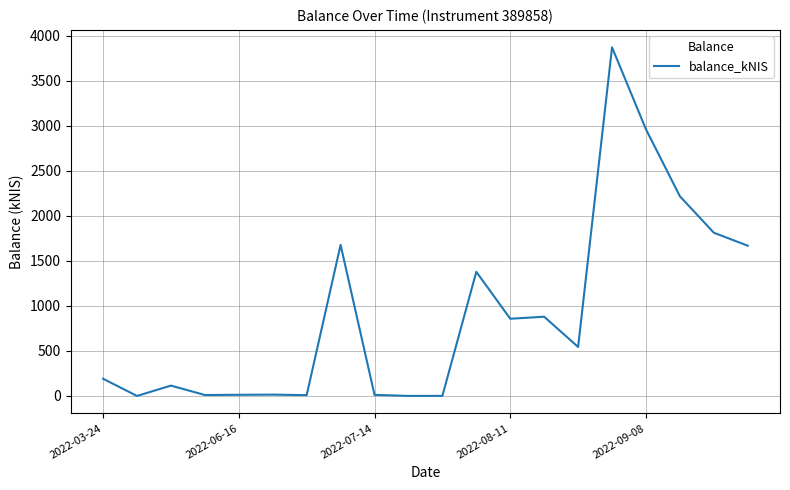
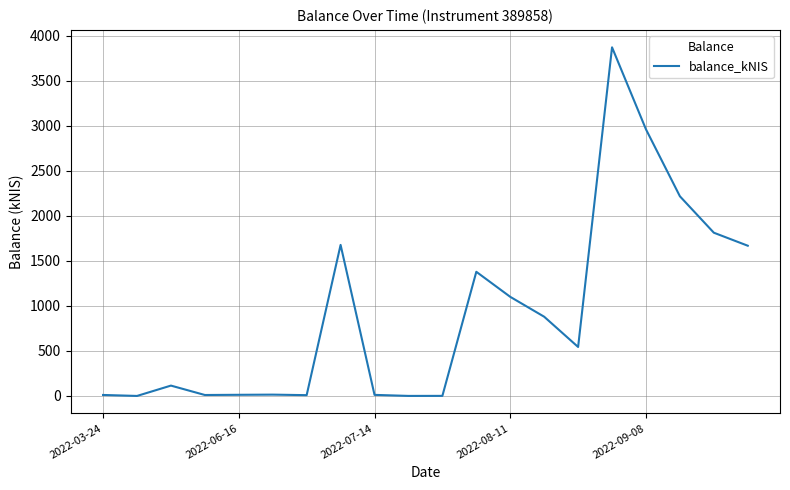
  {
-   "2022-03-24": 200,
+   "2022-03-24": 0,
    "2022-06-16": 0,
    "2022-07-14": 0,
-   "2022-08-11": 900,
+   "2022-08-11": 1100,
    "2022-09-08": 3000
  }
